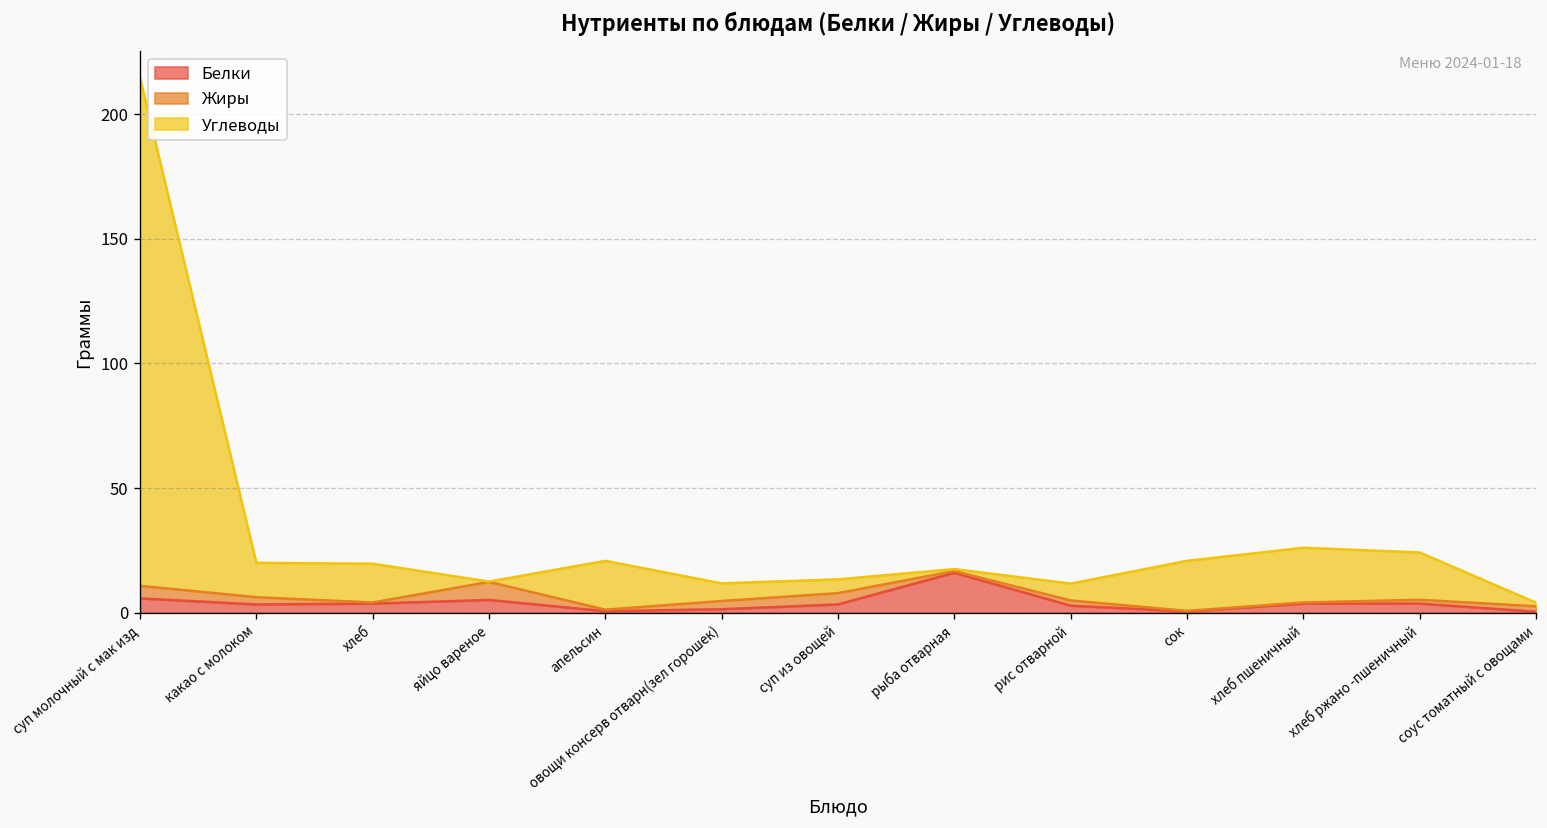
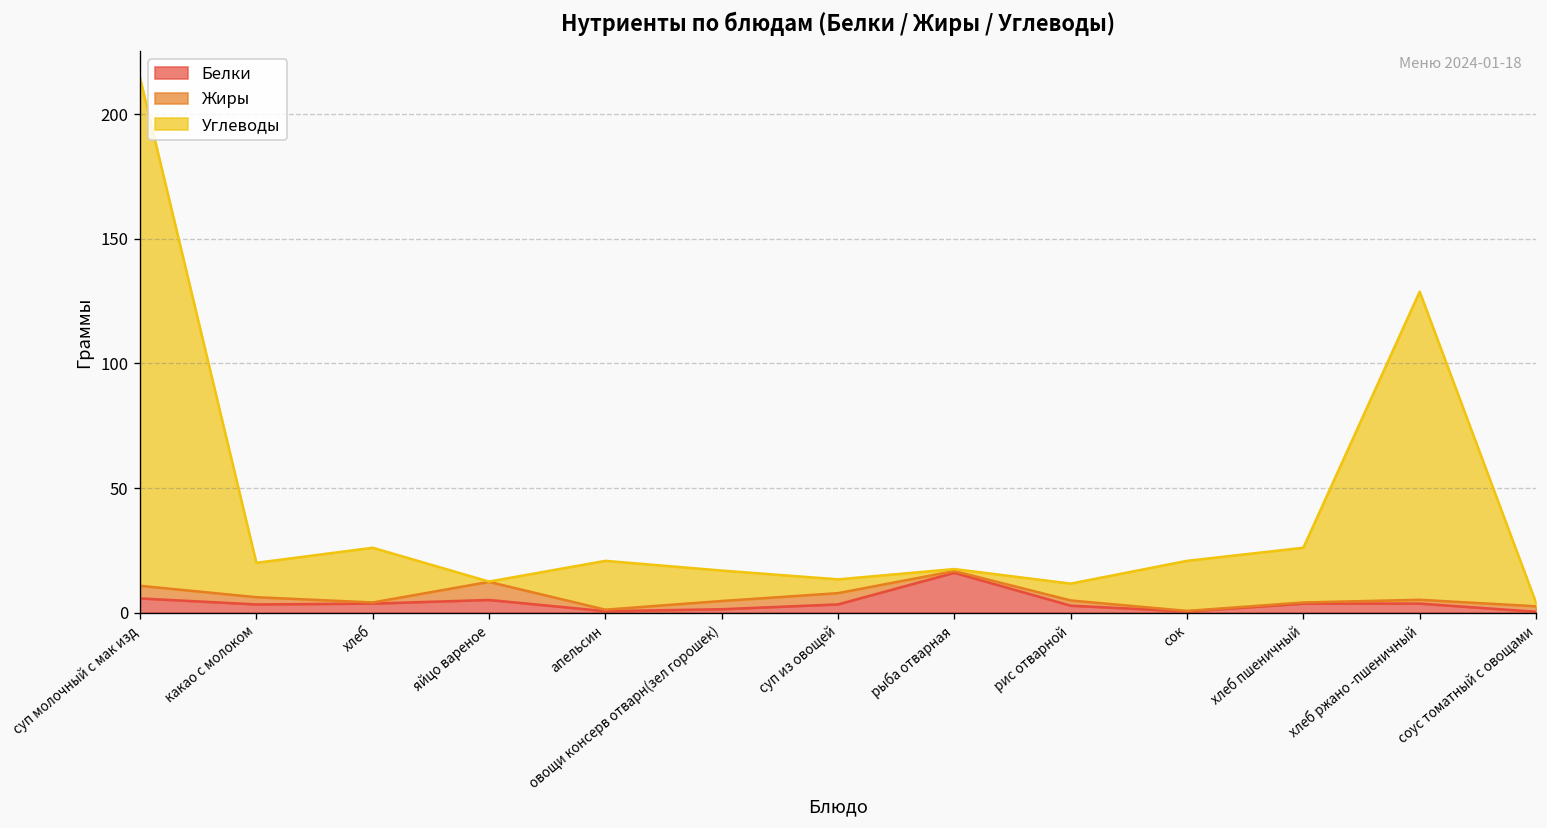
  {
    "Углеводы": {
      "суп молочный с мак изд": 204,
      "какао с молоком": 14,
-     "хлеб": 16,
+     "хлеб": 22,
      "апельсин": 20,
-     "овощи консерв отварн(зел горошек)": 7,
+     "овощи консерв отварн(зел горошек)": 12,
      "суп из овощей": 6,
      "рис отварной": 7,
      "сок": 20,
      "хлеб пшеничный": 22,
-     "хлеб ржано -пшеничный": 19,
+     "хлеб ржано -пшеничный": 124,
      "соус томатный с овощами": 1
    }
  }
